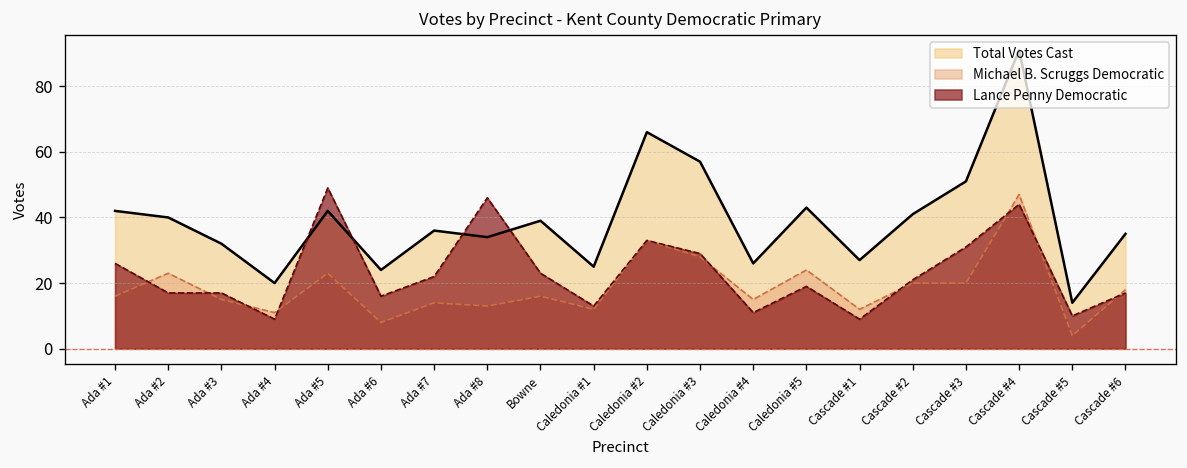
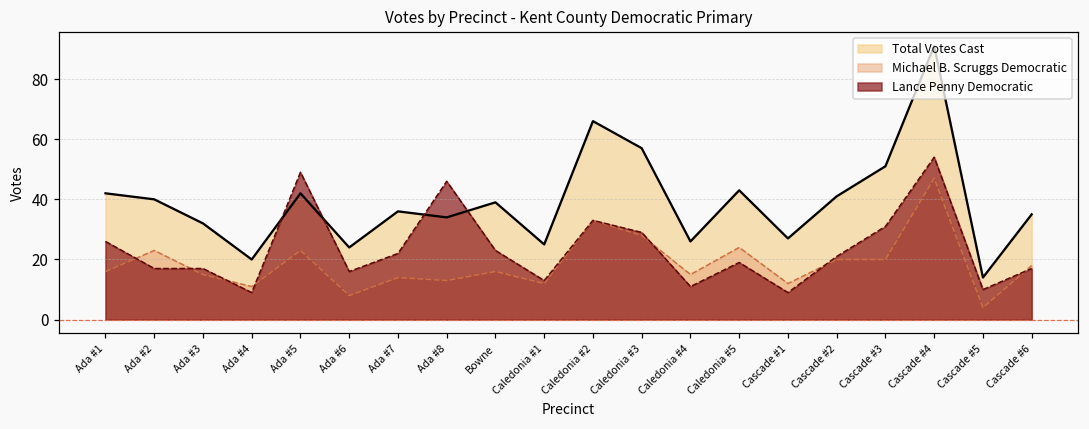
  {
    "Lance Penny Democratic": {
      "Ada #1": 26,
      "Ada #2": 17,
      "Ada #3": 17,
      "Ada #4": 9,
      "Ada #5": 49,
      "Ada #6": 16,
      "Ada #7": 22,
      "Ada #8": 46,
      "Bowne": 23,
      "Caledonia #1": 13,
      "Caledonia #3": 29,
      "Caledonia #4": 11,
      "Caledonia #5": 19,
      "Cascade #1": 9,
      "Cascade #2": 21,
      "Cascade #3": 31,
-     "Cascade #4": 44,
+     "Cascade #4": 54,
      "Cascade #5": 10,
      "Cascade #6": 17
    }
  }
